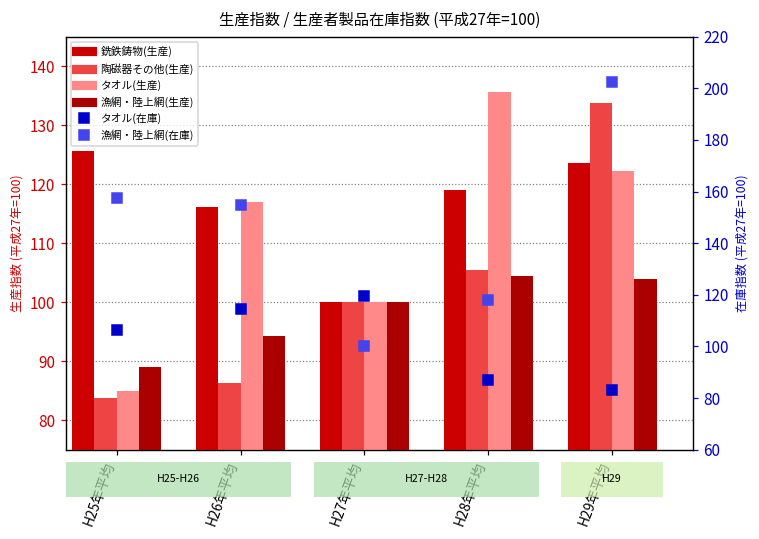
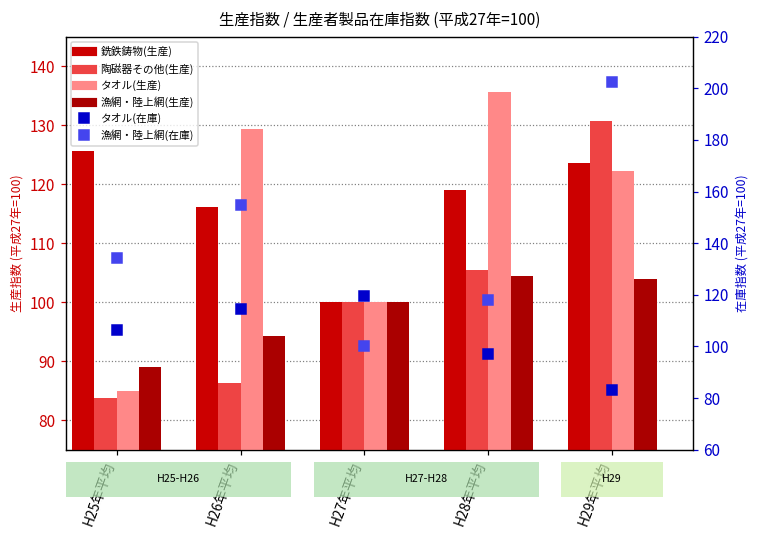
  {
    "陶磁器その他(生産)": {
      "H25年平均": 84,
      "H26年平均": 86,
      "H27年平均": 100,
      "H28年平均": 105,
-     "H29年平均": 134
+     "H29年平均": 131
    },
    "タオル(生産)": {
      "H25年平均": 85,
-     "H26年平均": 117,
+     "H26年平均": 129,
      "H27年平均": 100,
      "H28年平均": 136,
      "H29年平均": 122
    },
    "タオル(在庫)": {
      "H25年平均": 106,
      "H26年平均": 115,
      "H27年平均": 120,
-     "H28年平均": 87,
+     "H28年平均": 97,
      "H29年平均": 83
    },
    "漁網・陸上網(在庫)": {
-     "H25年平均": 157,
+     "H25年平均": 134,
      "H26年平均": 155,
      "H27年平均": 100,
      "H28年平均": 118,
      "H29年平均": 203
    }
  }
